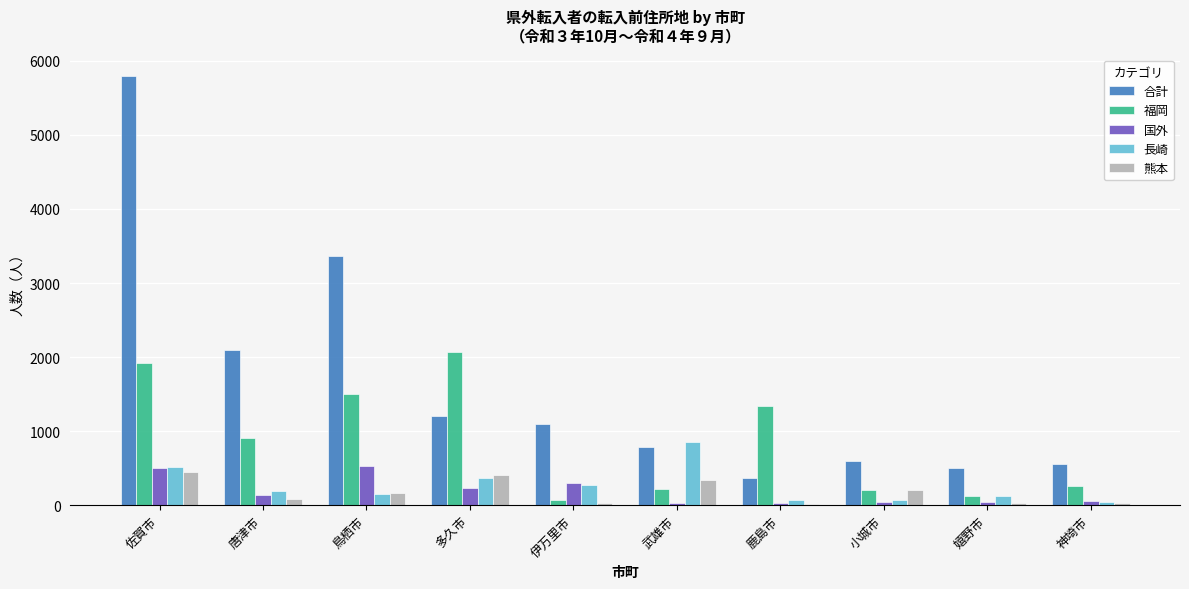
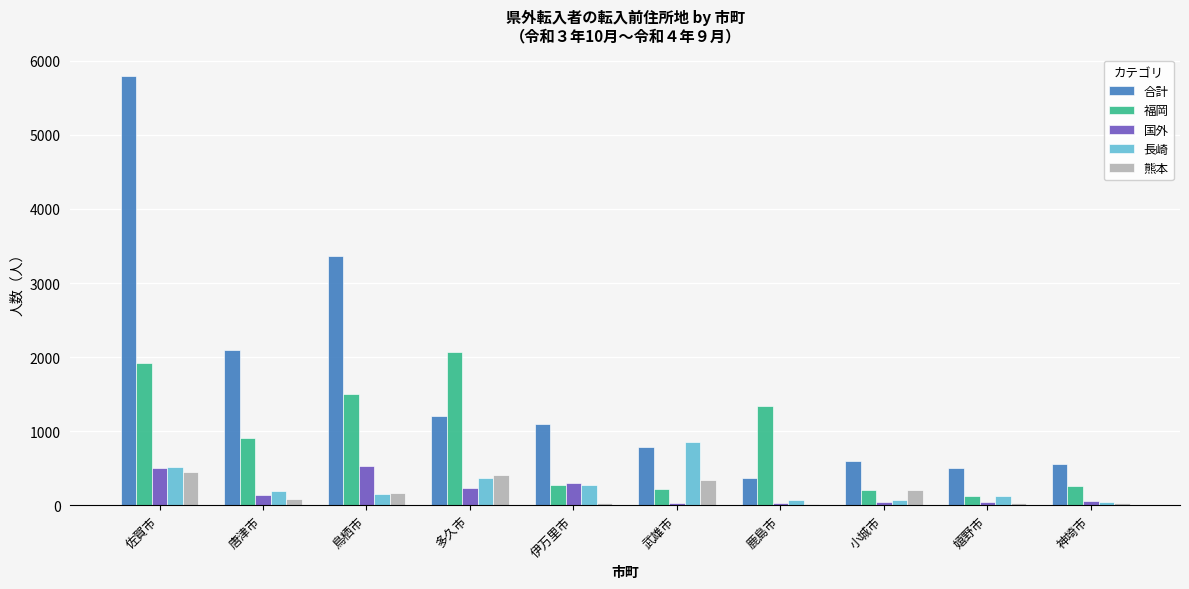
  {
    "合計": {
      "佐賀市": 5800,
      "唐津市": 2100,
      "鳥栖市": 3400,
      "多久市": 1200,
      "伊万里市": 1100,
      "武雄市": 800,
      "鹿島市": 400,
      "小城市": 600,
      "嬉野市": 500,
      "神埼市": 600
    },
    "福岡": {
      "佐賀市": 1900,
      "唐津市": 900,
      "鳥栖市": 1500,
      "多久市": 2100,
-     "伊万里市": 100,
+     "伊万里市": 300,
      "武雄市": 200,
      "鹿島市": 1300,
      "小城市": 200,
      "嬉野市": 100,
      "神埼市": 300
    },
    "国外": {
      "佐賀市": 500,
      "唐津市": 100,
      "鳥栖市": 500,
      "多久市": 200,
      "伊万里市": 300,
      "小城市": 0,
      "嬉野市": 0,
      "神埼市": 100
    },
    "長崎": {
      "佐賀市": 500,
      "唐津市": 200,
      "鳥栖市": 200,
      "多久市": 400,
      "伊万里市": 300,
      "武雄市": 900,
      "鹿島市": 100,
      "小城市": 100,
      "嬉野市": 100,
      "神埼市": 0
    },
    "熊本": {
      "佐賀市": 500,
      "唐津市": 100,
      "鳥栖市": 200,
      "多久市": 400,
      "武雄市": 300,
      "小城市": 200
    }
  }
